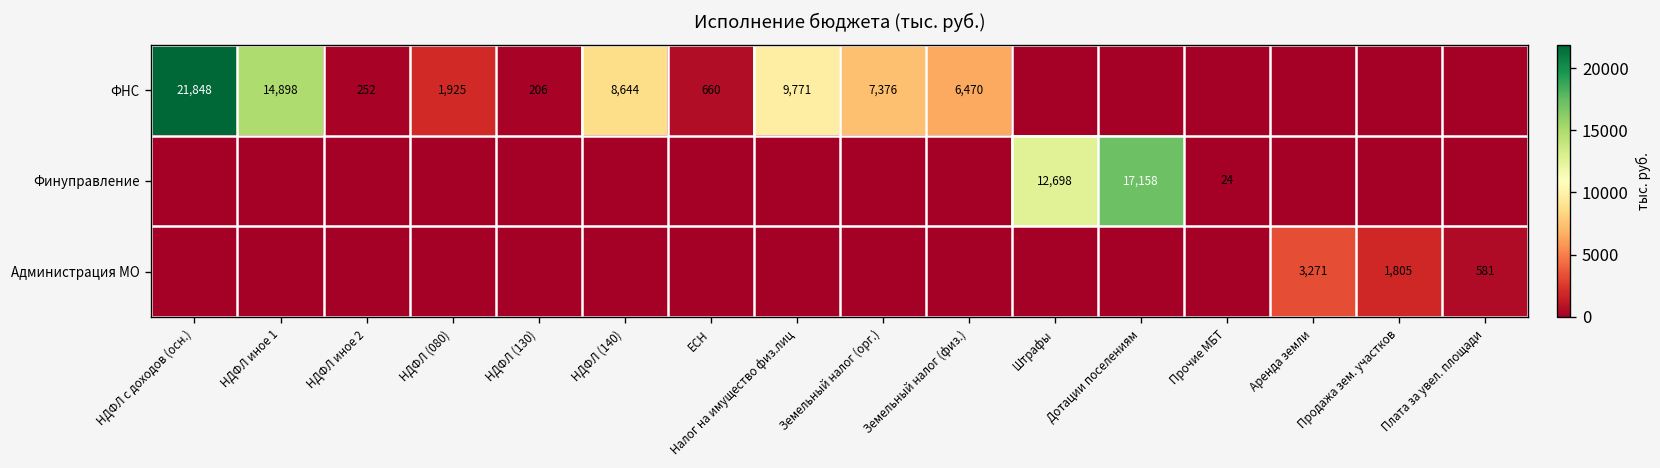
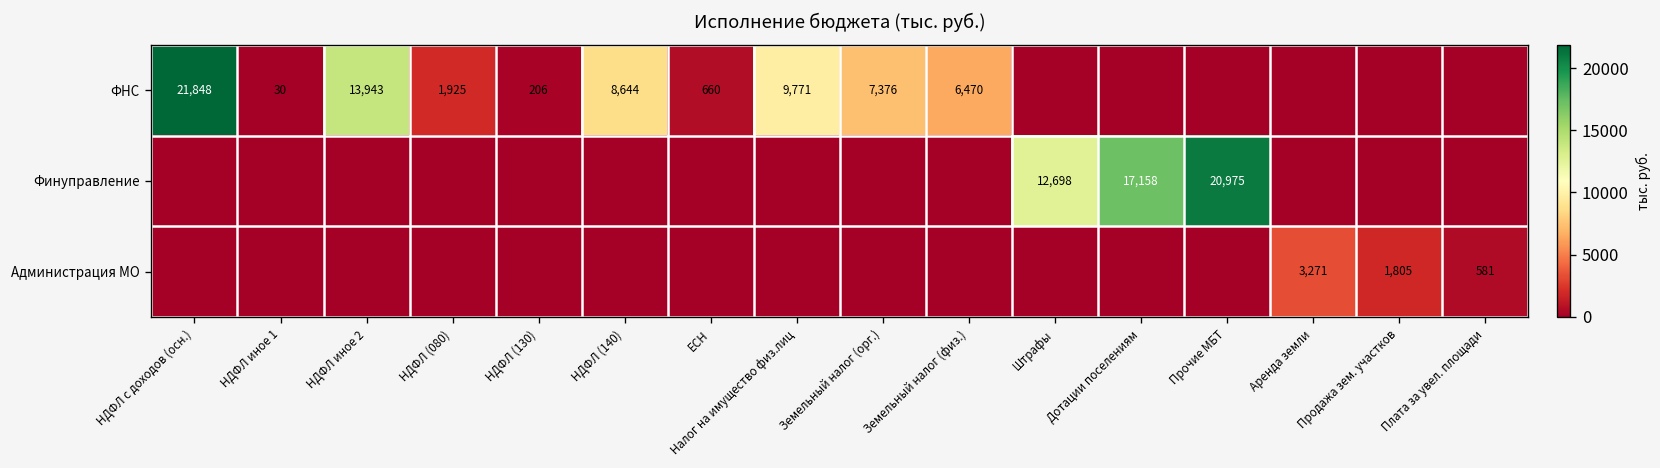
  {
    "ФНС": {
      "НДФЛ с доходов (осн.)": "21,848",
-     "НДФЛ иное 1": "14,898",
-     "НДФЛ иное 2": "252",
+     "НДФЛ иное 1": "30",
+     "НДФЛ иное 2": "13,943",
      "НДФЛ (080)": "1,925",
      "НДФЛ (130)": "206",
      "НДФЛ (140)": "8,644",
      "ЕСН": "660",
      "Налог на имущество физ.лиц": "9,771",
      "Земельный налог (орг.)": "7,376",
      "Земельный налог (физ.)": "6,470"
    },
    "Финуправление": {
      "Штрафы": "12,698",
      "Дотации поселениям": "17,158",
-     "Прочие МБТ": "24"
+     "Прочие МБТ": "20,975"
    },
    "Администрация МО": {
      "Аренда земли": "3,271",
      "Продажа зем. участков": "1,805",
      "Плата за увел. площади": "581"
    }
  }
